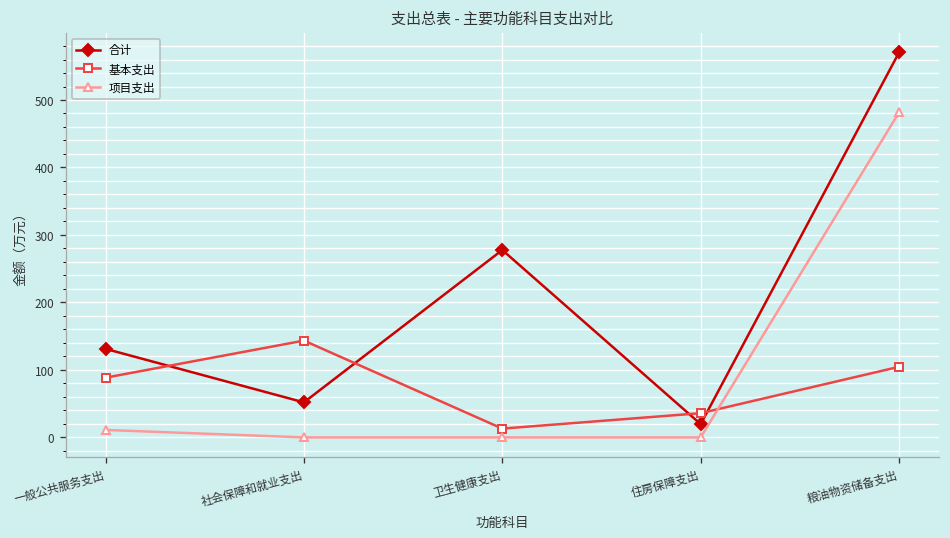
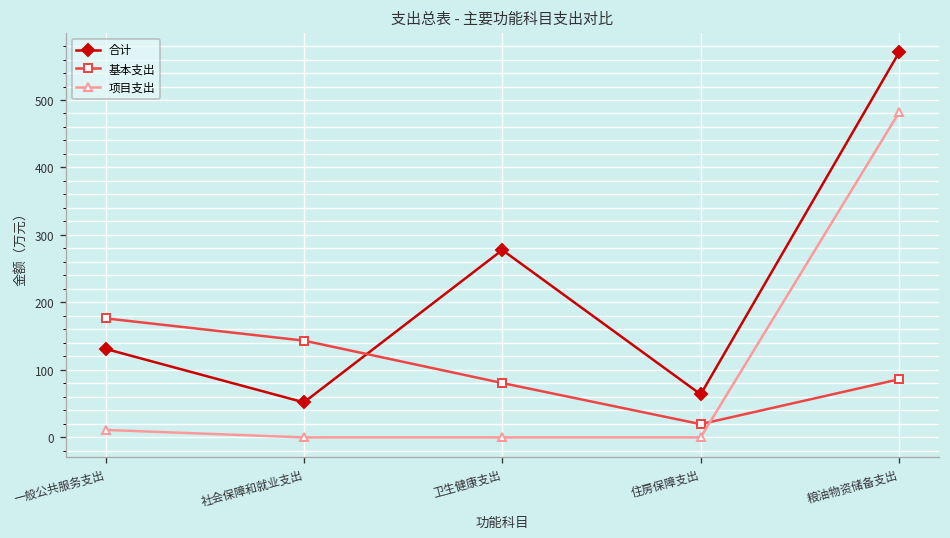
  {
    "合计": {
      "一般公共服务支出": 130,
      "社会保障和就业支出": 50,
      "卫生健康支出": 280,
-     "住房保障支出": 20,
+     "住房保障支出": 60,
      "粮油物资储备支出": 570
    },
    "基本支出": {
-     "一般公共服务支出": 90,
+     "一般公共服务支出": 180,
      "社会保障和就业支出": 140,
-     "卫生健康支出": 10,
-     "住房保障支出": 40,
-     "粮油物资储备支出": 100
+     "卫生健康支出": 80,
+     "住房保障支出": 20,
+     "粮油物资储备支出": 90
    },
    "项目支出": {
      "一般公共服务支出": 10,
      "社会保障和就业支出": 0,
      "卫生健康支出": 0,
      "住房保障支出": 0,
      "粮油物资储备支出": 480
    }
  }
